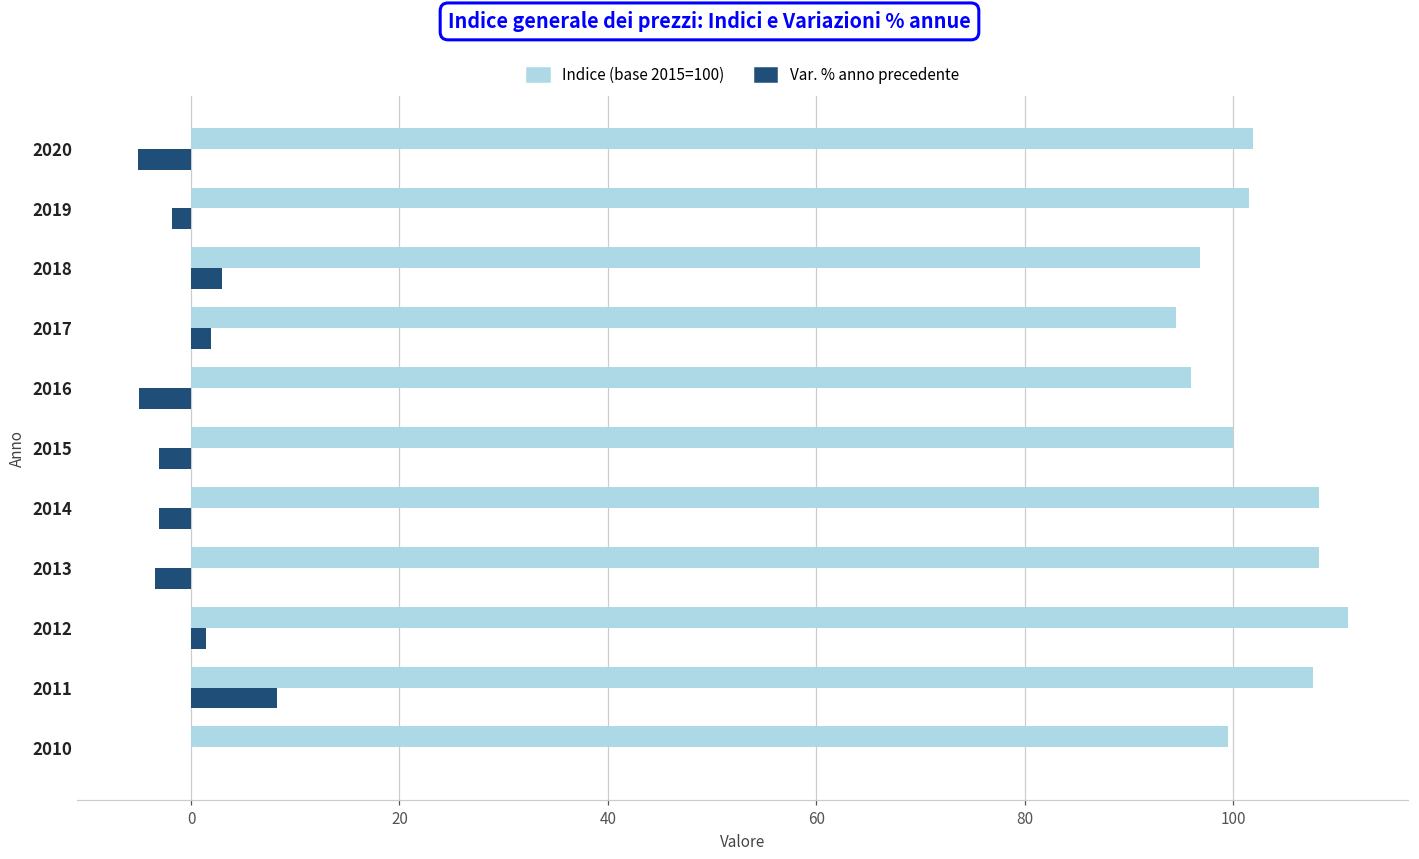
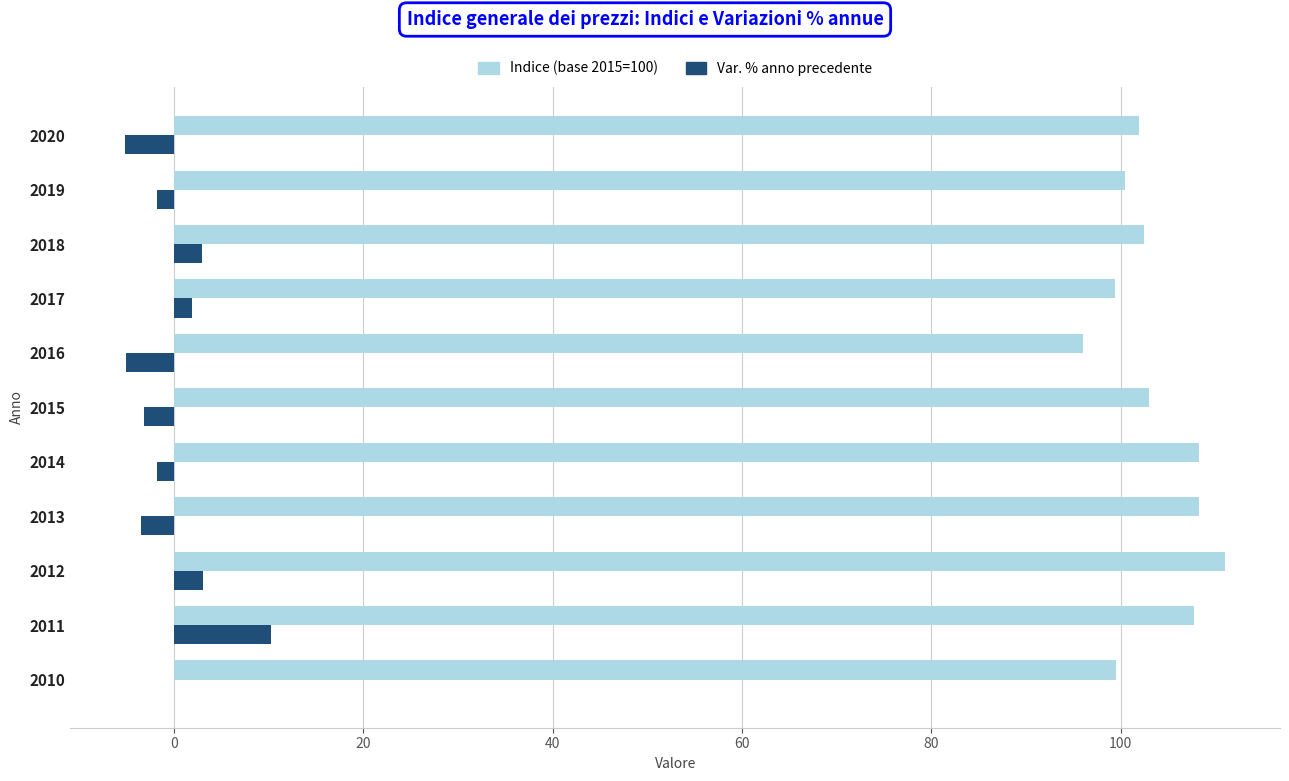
  {
    "Indice (base 2015=100)": {
      "2020": 102,
-     "2019": 102,
-     "2018": 97,
-     "2017": 95,
+     "2019": 100,
+     "2018": 102,
+     "2017": 99,
      "2016": 96,
-     "2015": 100,
+     "2015": 103,
      "2014": 108,
      "2013": 108,
      "2012": 111,
      "2011": 108,
      "2010": 100
    },
    "Var. % anno precedente": {
      "2020": -5,
      "2019": -2,
      "2018": 3,
      "2017": 2,
      "2016": -5,
      "2015": -3,
-     "2014": -3,
+     "2014": -2,
      "2013": -4,
-     "2012": 1,
-     "2011": 8,
+     "2012": 3,
+     "2011": 10,
      "2010": 0
    }
  }
